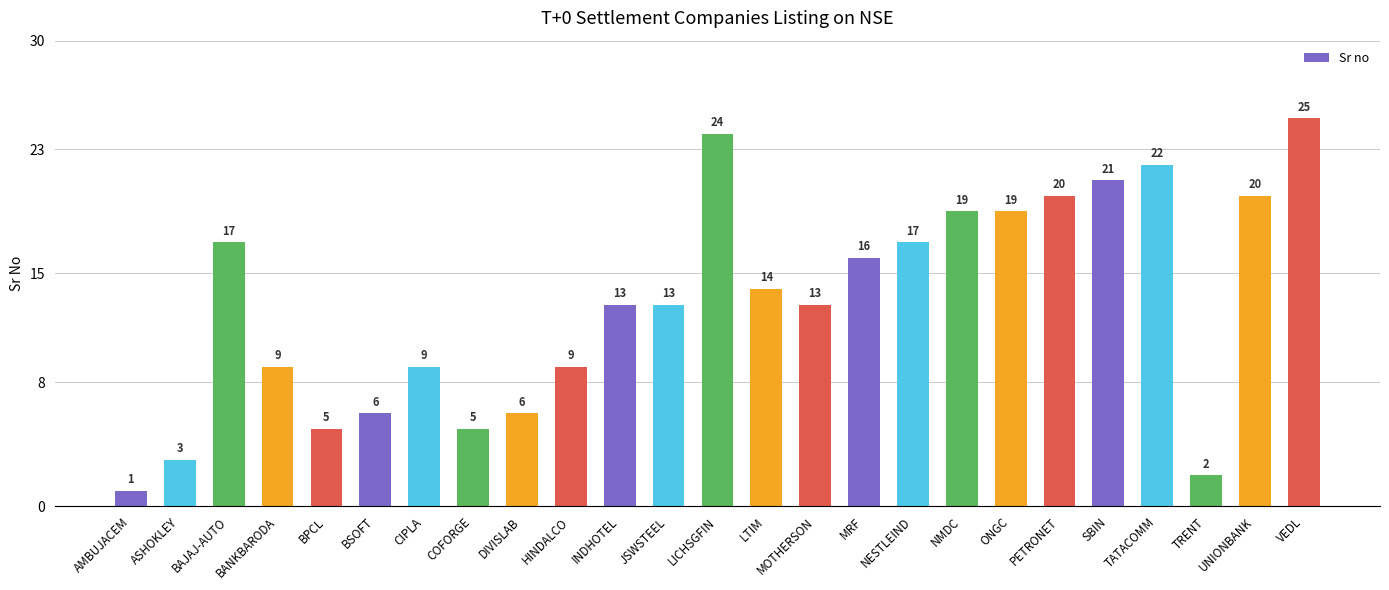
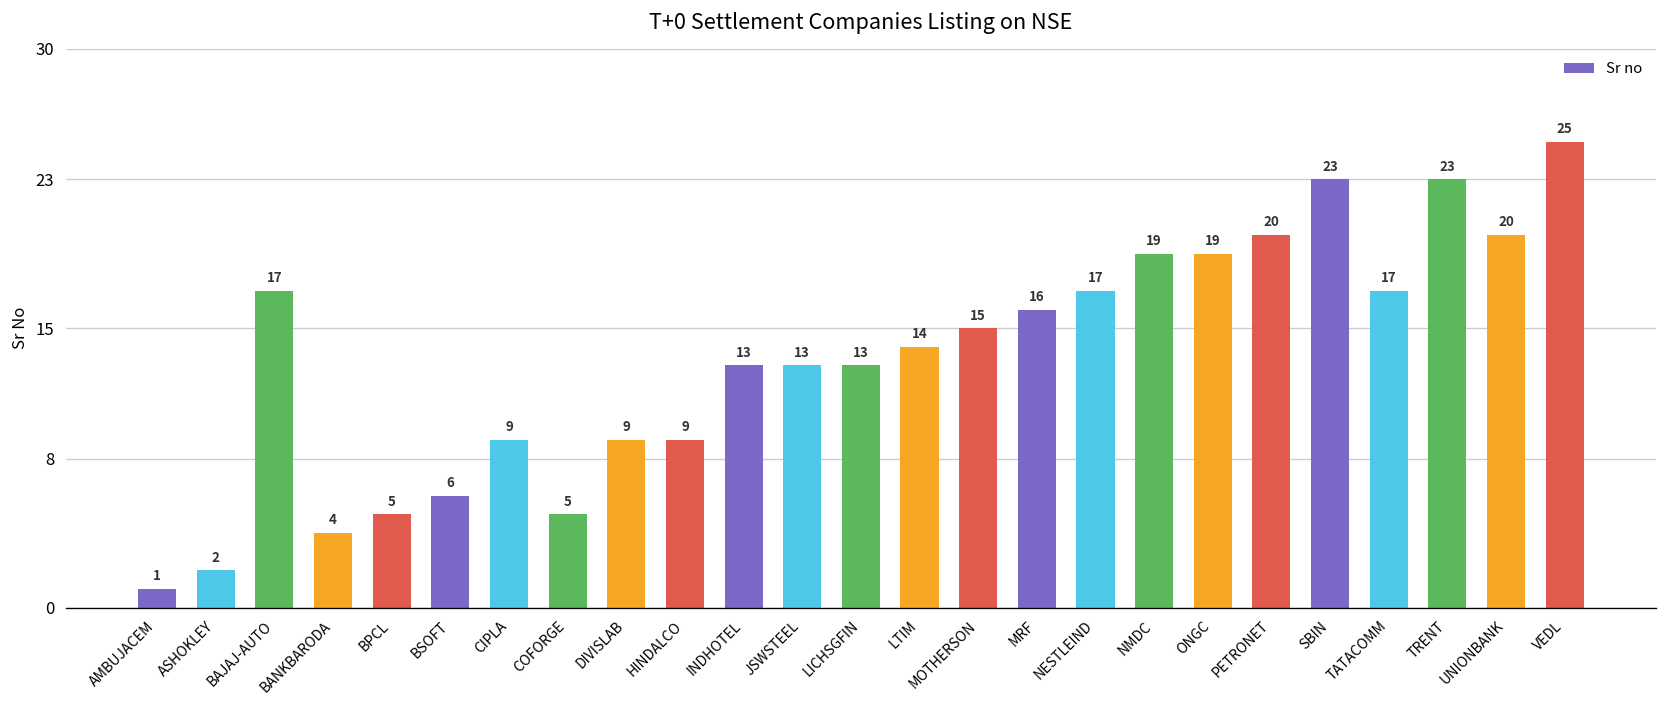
  {
    "AMBUJACEM": 1,
-   "ASHOKLEY": 3,
+   "ASHOKLEY": 2,
    "BAJAJ-AUTO": 17,
-   "BANKBARODA": 9,
+   "BANKBARODA": 4,
    "BPCL": 5,
    "BSOFT": 6,
    "CIPLA": 9,
    "COFORGE": 5,
-   "DIVISLAB": 6,
+   "DIVISLAB": 9,
    "HINDALCO": 9,
    "INDHOTEL": 13,
    "JSWSTEEL": 13,
-   "LICHSGFIN": 24,
+   "LICHSGFIN": 13,
    "LTIM": 14,
-   "MOTHERSON": 13,
+   "MOTHERSON": 15,
    "MRF": 16,
    "NESTLEIND": 17,
    "NMDC": 19,
    "ONGC": 19,
    "PETRONET": 20,
-   "SBIN": 21,
-   "TATACOMM": 22,
-   "TRENT": 2,
+   "SBIN": 23,
+   "TATACOMM": 17,
+   "TRENT": 23,
    "UNIONBANK": 20,
    "VEDL": 25
  }
